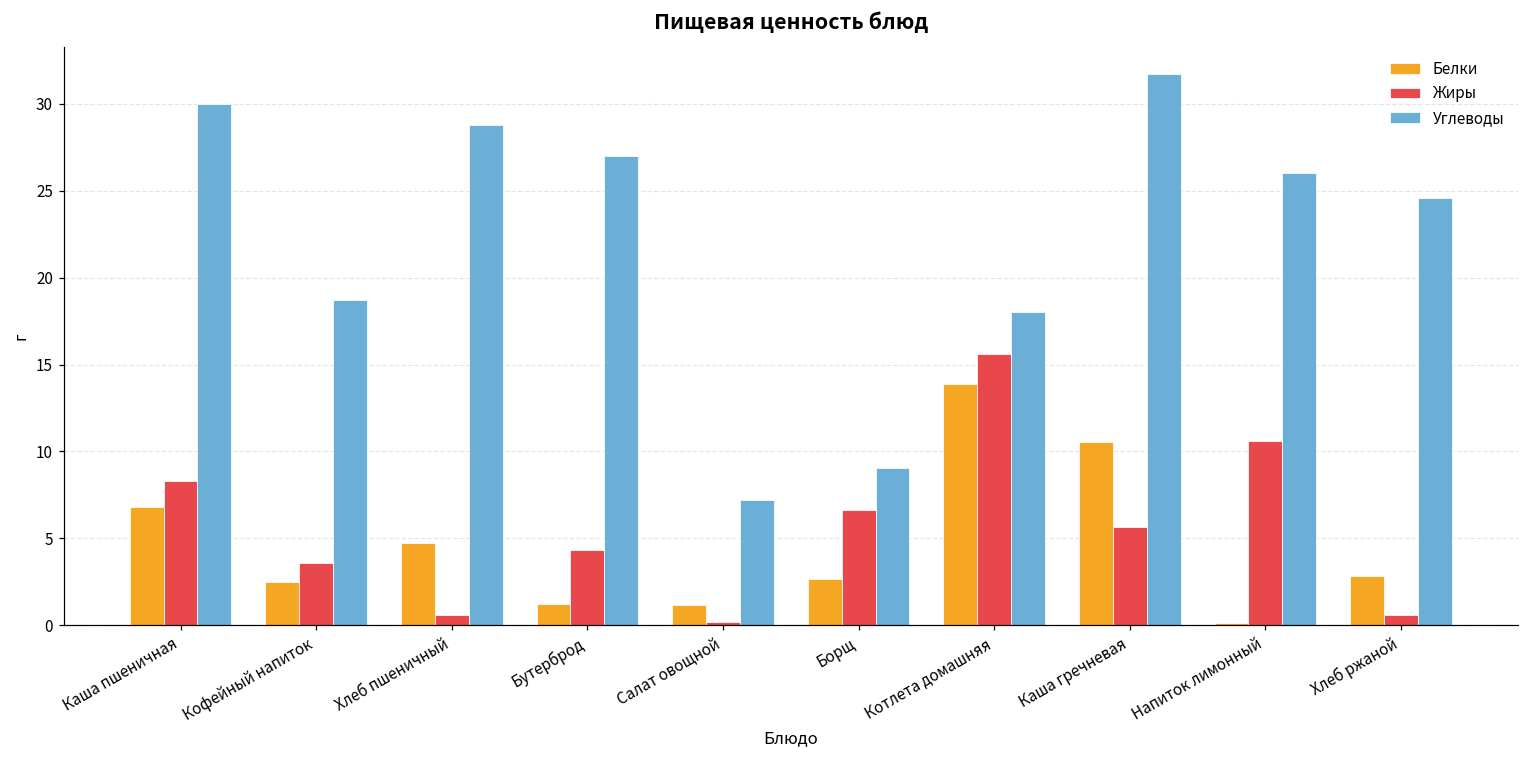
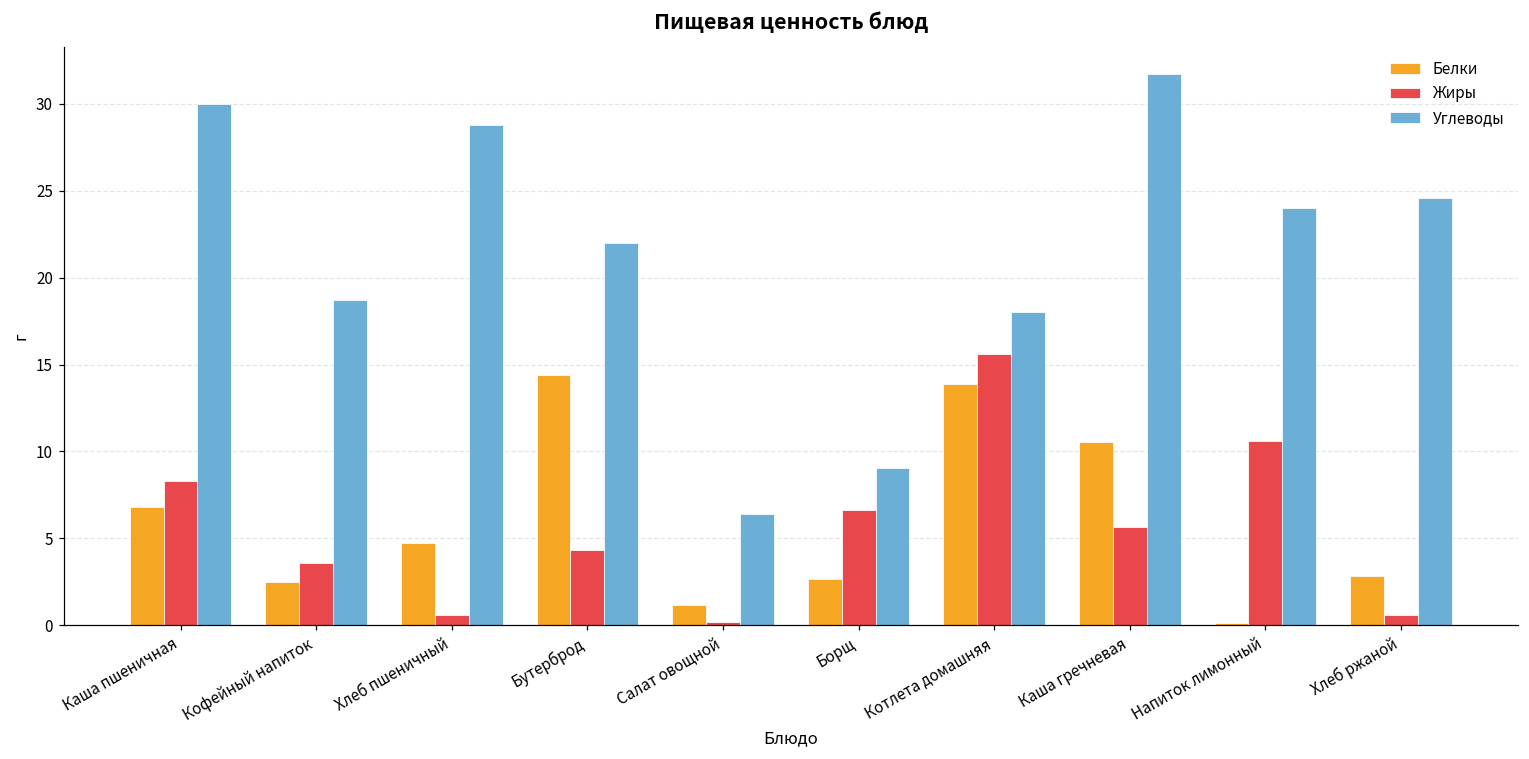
  {
    "Белки": {
      "Каша пшеничная": 6.8,
      "Кофейный напиток": 2.5,
      "Хлеб пшеничный": 4.7,
-     "Бутерброд": 1.2,
+     "Бутерброд": 14.4,
      "Салат овощной": 1.2,
      "Борщ": 2.6,
      "Котлета домашняя": 13.9,
      "Каша гречневая": 10.5,
      "Хлеб ржаной": 2.8
    },
    "Жиры": {
      "Каша пшеничная": 8.3,
      "Кофейный напиток": 3.6,
      "Хлеб пшеничный": 0.6,
      "Бутерброд": 4.3,
      "Салат овощной": 0.2,
      "Борщ": 6.6,
      "Котлета домашняя": 15.6,
      "Каша гречневая": 5.6,
      "Напиток лимонный": 10.6,
      "Хлеб ржаной": 0.6
    },
    "Углеводы": {
      "Каша пшеничная": 30.0,
      "Кофейный напиток": 18.7,
      "Хлеб пшеничный": 28.8,
-     "Бутерброд": 27,
-     "Салат овощной": 7.2,
+     "Бутерброд": 22,
+     "Салат овощной": 6.4,
      "Борщ": 9.0,
      "Котлета домашняя": 18.0,
      "Каша гречневая": 31.7,
-     "Напиток лимонный": 26,
+     "Напиток лимонный": 24,
      "Хлеб ржаной": 24.6
    }
  }
